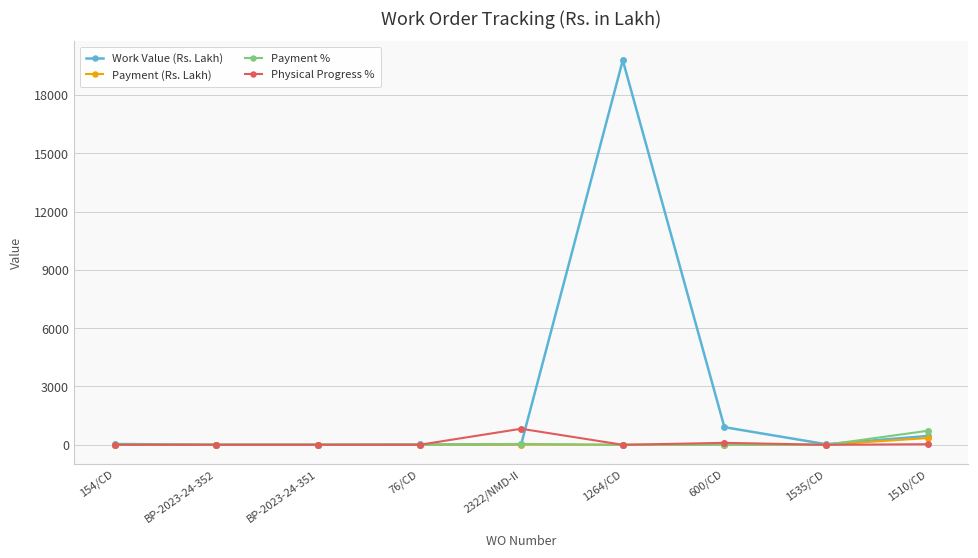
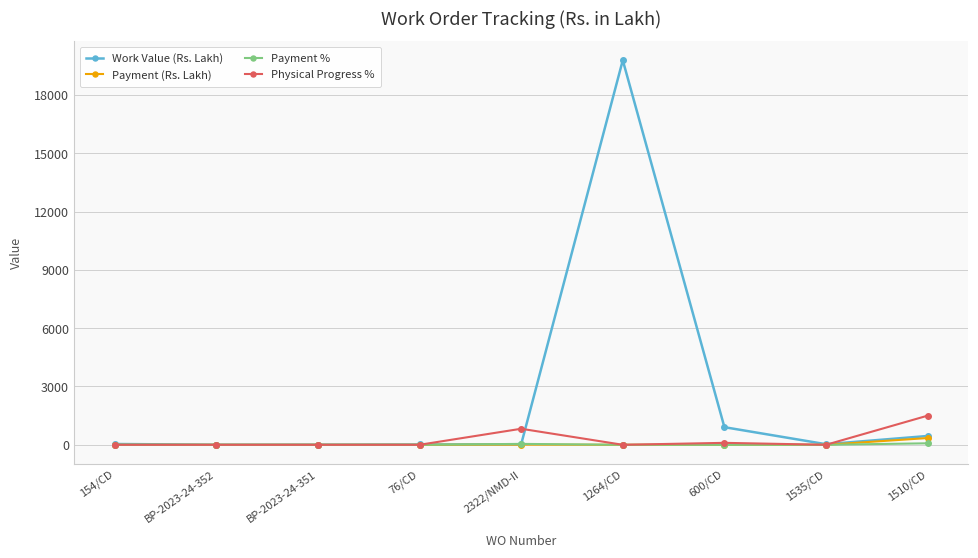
  {
    "Work Value (Rs. Lakh)": {
      "1264/CD": 19800,
      "600/CD": 900
    },
    "Payment %": {
-     "1510/CD": 700
+     "1510/CD": 100
    },
    "Physical Progress %": {
      "2322/NMD-II": 800,
-     "1510/CD": 0
+     "1510/CD": 1500
    }
  }
